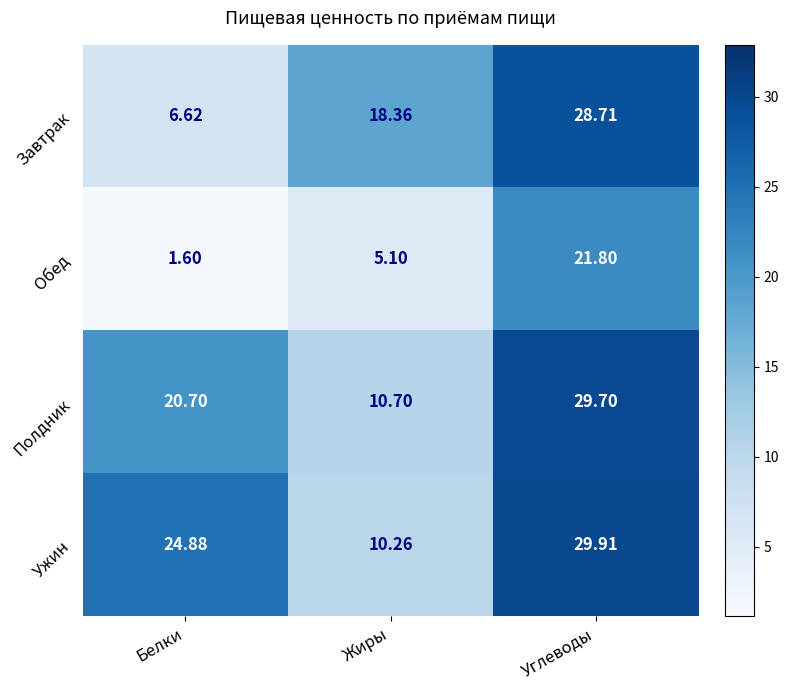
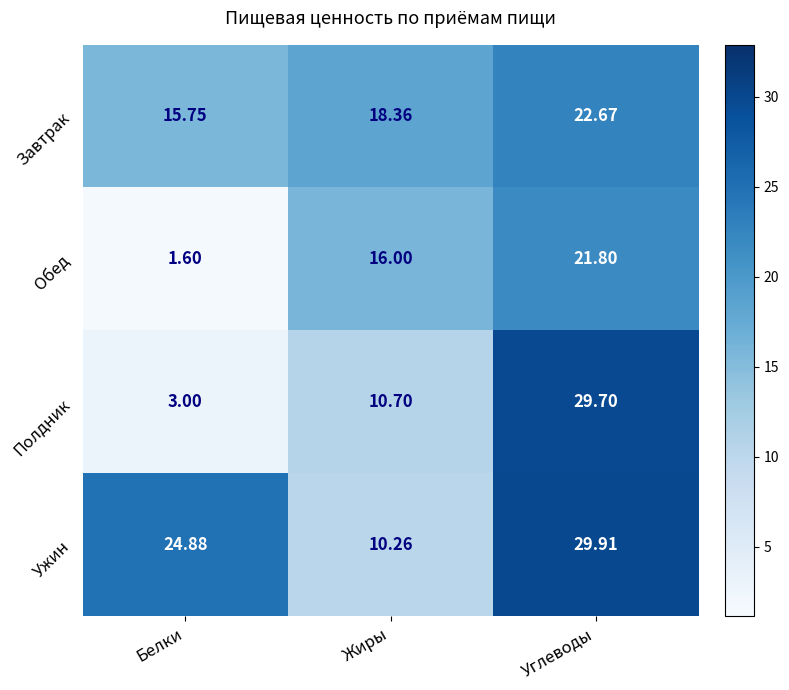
  {
    "Завтрак": {
-     "Белки": 6.62,
+     "Белки": 15.75,
      "Жиры": 18.36,
-     "Углеводы": 28.71
+     "Углеводы": 22.67
    },
    "Обед": {
      "Белки": 1.60,
-     "Жиры": 5.10,
+     "Жиры": 16.00,
      "Углеводы": 21.80
    },
    "Полдник": {
-     "Белки": 20.70,
+     "Белки": 3.00,
      "Жиры": 10.70,
      "Углеводы": 29.70
    },
    "Ужин": {
      "Белки": 24.88,
      "Жиры": 10.26,
      "Углеводы": 29.91
    }
  }
